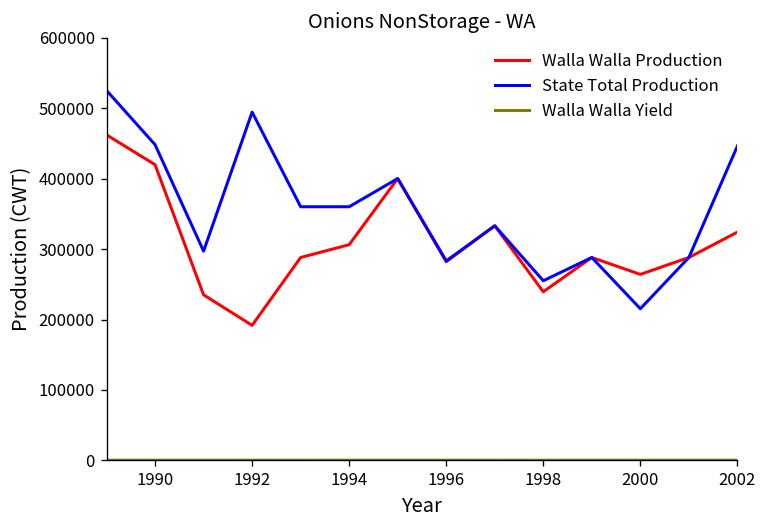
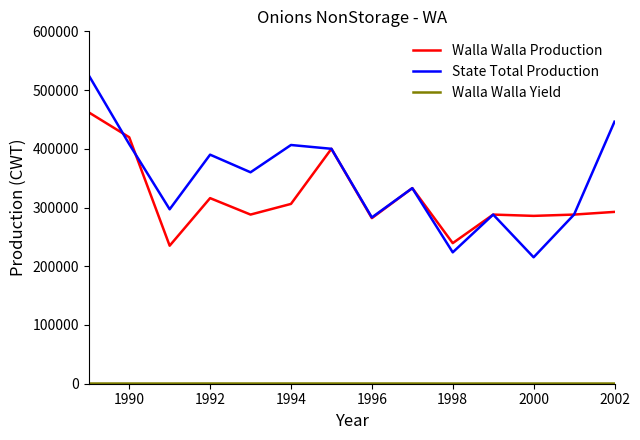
  {
    "Walla Walla Production": {
      "1990": 420000,
-     "1992": 190000,
+     "1992": 320000,
      "1994": 310000,
      "1998": 240000,
-     "2000": 260000,
-     "2002": 320000
+     "2000": 290000,
+     "2002": 290000
    },
    "State Total Production": {
-     "1990": 450000,
-     "1992": 490000,
-     "1994": 360000,
-     "1998": 260000,
+     "1990": 410000,
+     "1992": 390000,
+     "1994": 410000,
+     "1998": 220000,
      "2000": 220000,
      "2002": 450000
    },
    "Walla Walla Yield": {
      "1990": 0,
      "1992": 0,
      "1994": 0,
      "1996": 0,
      "1998": 0,
      "2000": 0,
      "2002": 0
    }
  }
